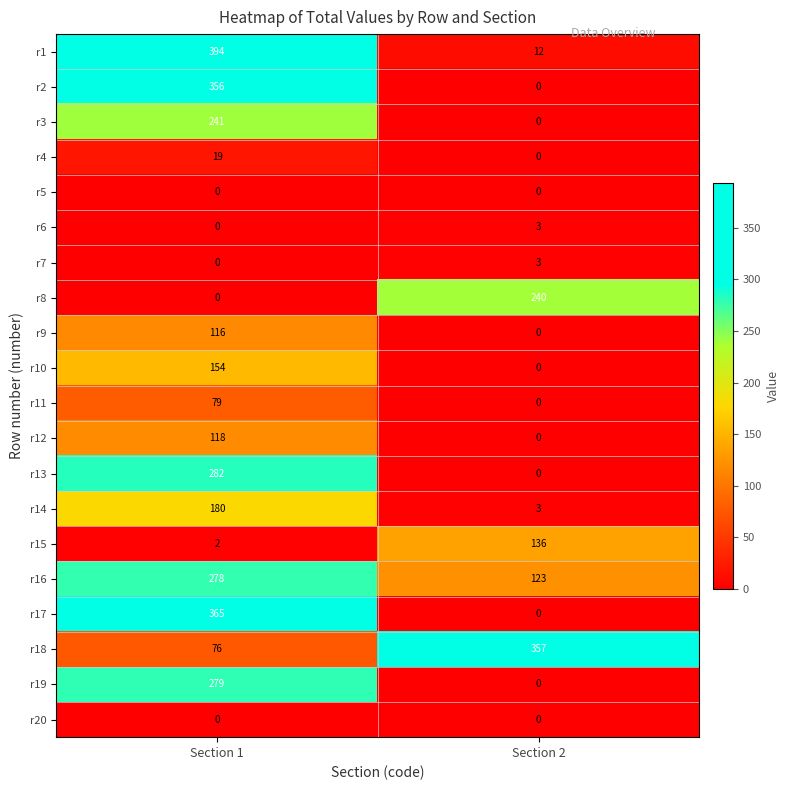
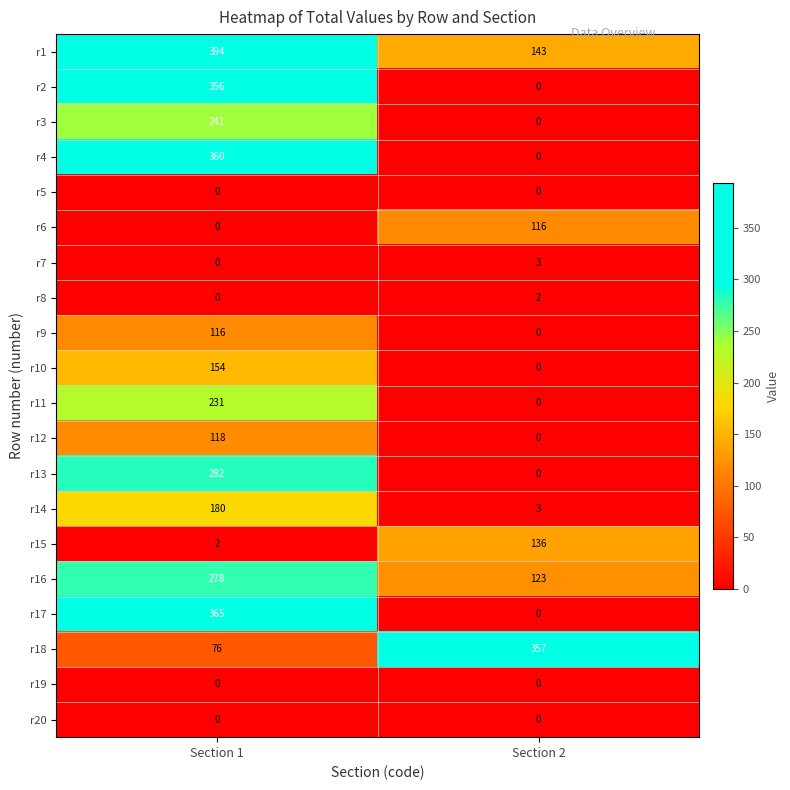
  {
    "r1": {
      "Section 1": 394,
-     "Section 2": 12
+     "Section 2": 143
    },
    "r2": {
      "Section 1": 356,
      "Section 2": 0
    },
    "r3": {
      "Section 1": 241,
      "Section 2": 0
    },
    "r4": {
-     "Section 1": 19,
+     "Section 1": 360,
      "Section 2": 0
    },
    "r5": {
      "Section 1": 0,
      "Section 2": 0
    },
    "r6": {
      "Section 1": 0,
-     "Section 2": 3
+     "Section 2": 116
    },
    "r7": {
      "Section 1": 0,
      "Section 2": 3
    },
    "r8": {
      "Section 1": 0,
-     "Section 2": 240
+     "Section 2": 2
    },
    "r9": {
      "Section 1": 116,
      "Section 2": 0
    },
    "r10": {
      "Section 1": 154,
      "Section 2": 0
    },
    "r11": {
-     "Section 1": 79,
+     "Section 1": 231,
      "Section 2": 0
    },
    "r12": {
      "Section 1": 118,
      "Section 2": 0
    },
    "r13": {
      "Section 1": 282,
      "Section 2": 0
    },
    "r14": {
      "Section 1": 180,
      "Section 2": 3
    },
    "r15": {
      "Section 1": 2,
      "Section 2": 136
    },
    "r16": {
      "Section 1": 278,
      "Section 2": 123
    },
    "r17": {
      "Section 1": 365,
      "Section 2": 0
    },
    "r18": {
      "Section 1": 76,
      "Section 2": 357
    },
    "r19": {
-     "Section 1": 279,
+     "Section 1": 0,
      "Section 2": 0
    },
    "r20": {
      "Section 1": 0,
      "Section 2": 0
    }
  }
